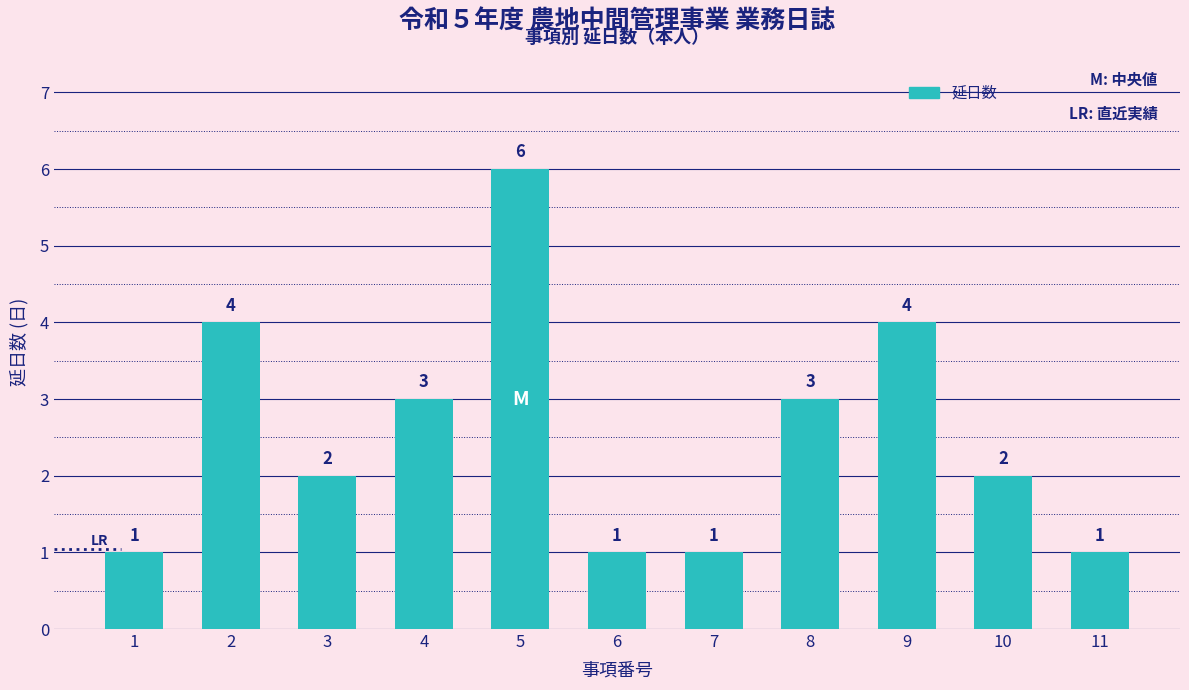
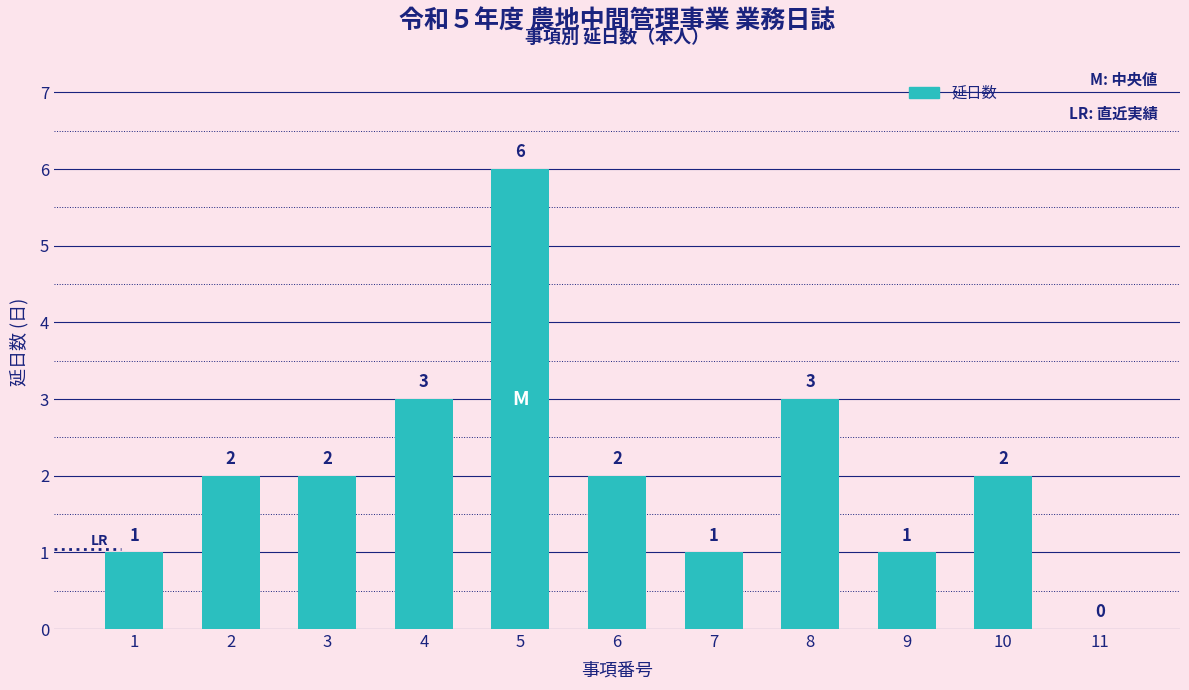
  {
    "1": 1,
-   "2": 4,
+   "2": 2,
    "3": 2,
    "4": 3,
    "5": 6,
-   "6": 1,
+   "6": 2,
    "7": 1,
    "8": 3,
-   "9": 4,
+   "9": 1,
    "10": 2,
-   "11": 1
+   "11": 0
  }
